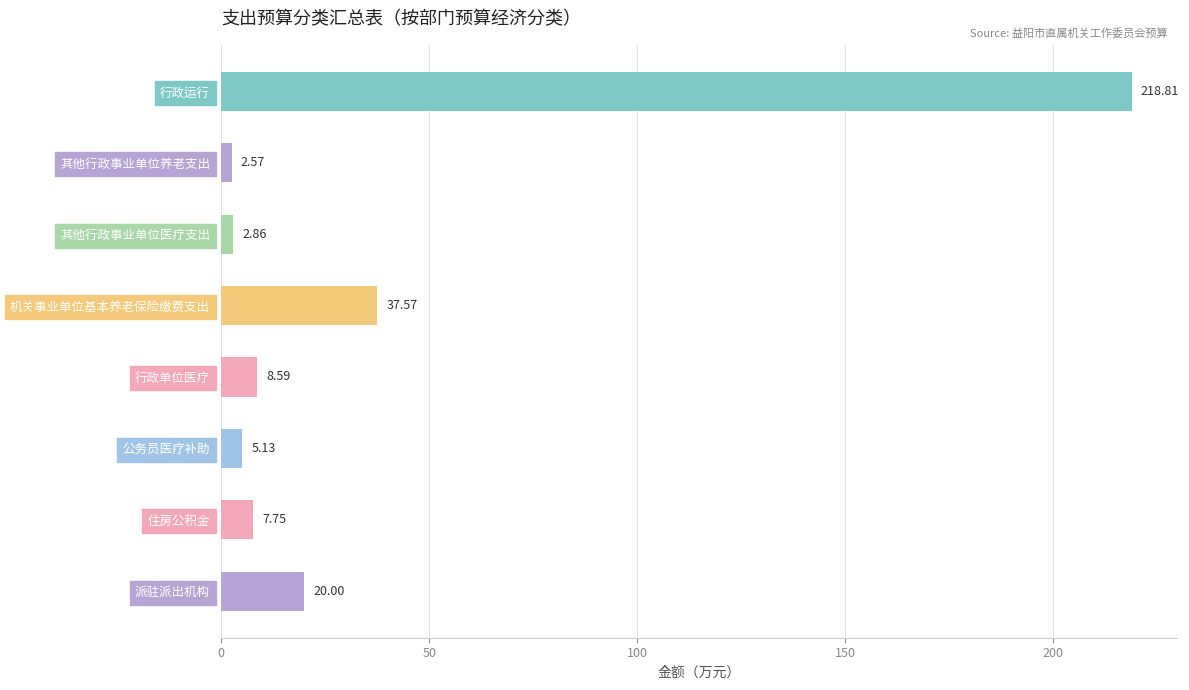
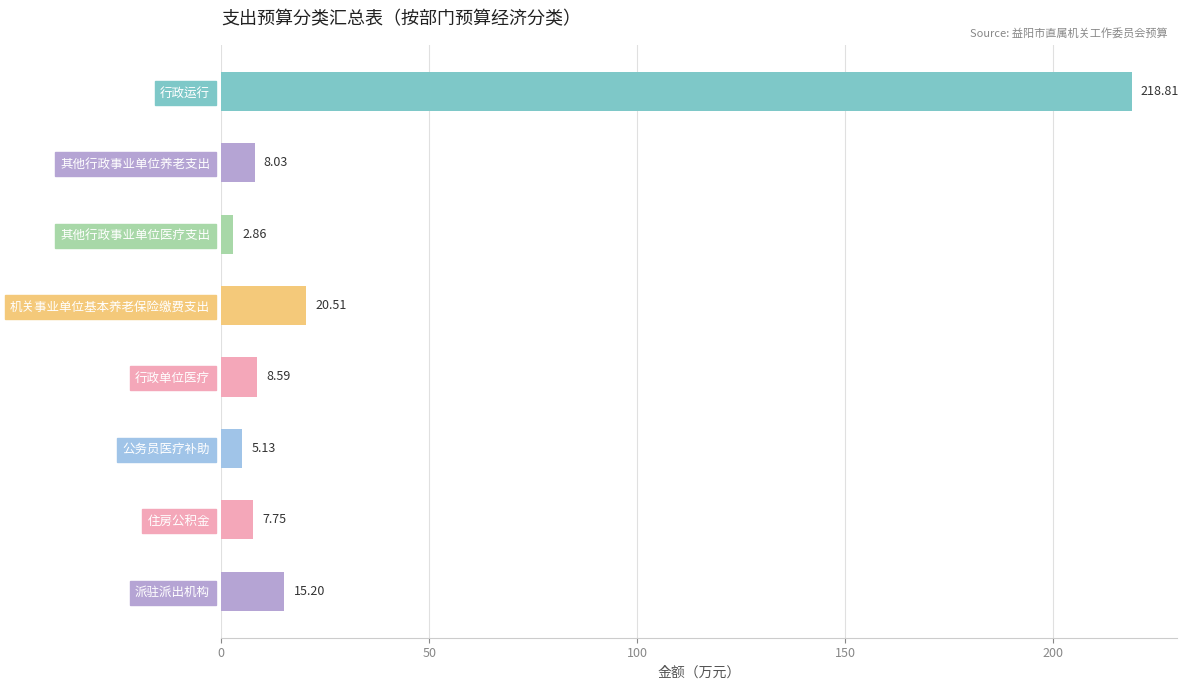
  {
    "行政运行": 218.81,
-   "其他行政事业单位养老支出": 2.57,
+   "其他行政事业单位养老支出": 8.03,
    "其他行政事业单位医疗支出": 2.86,
-   "机关事业单位基本养老保险缴费支出": 37.57,
+   "机关事业单位基本养老保险缴费支出": 20.51,
    "行政单位医疗": 8.59,
    "公务员医疗补助": 5.13,
    "住房公积金": 7.75,
-   "派驻派出机构": 20.00
+   "派驻派出机构": 15.20
  }
